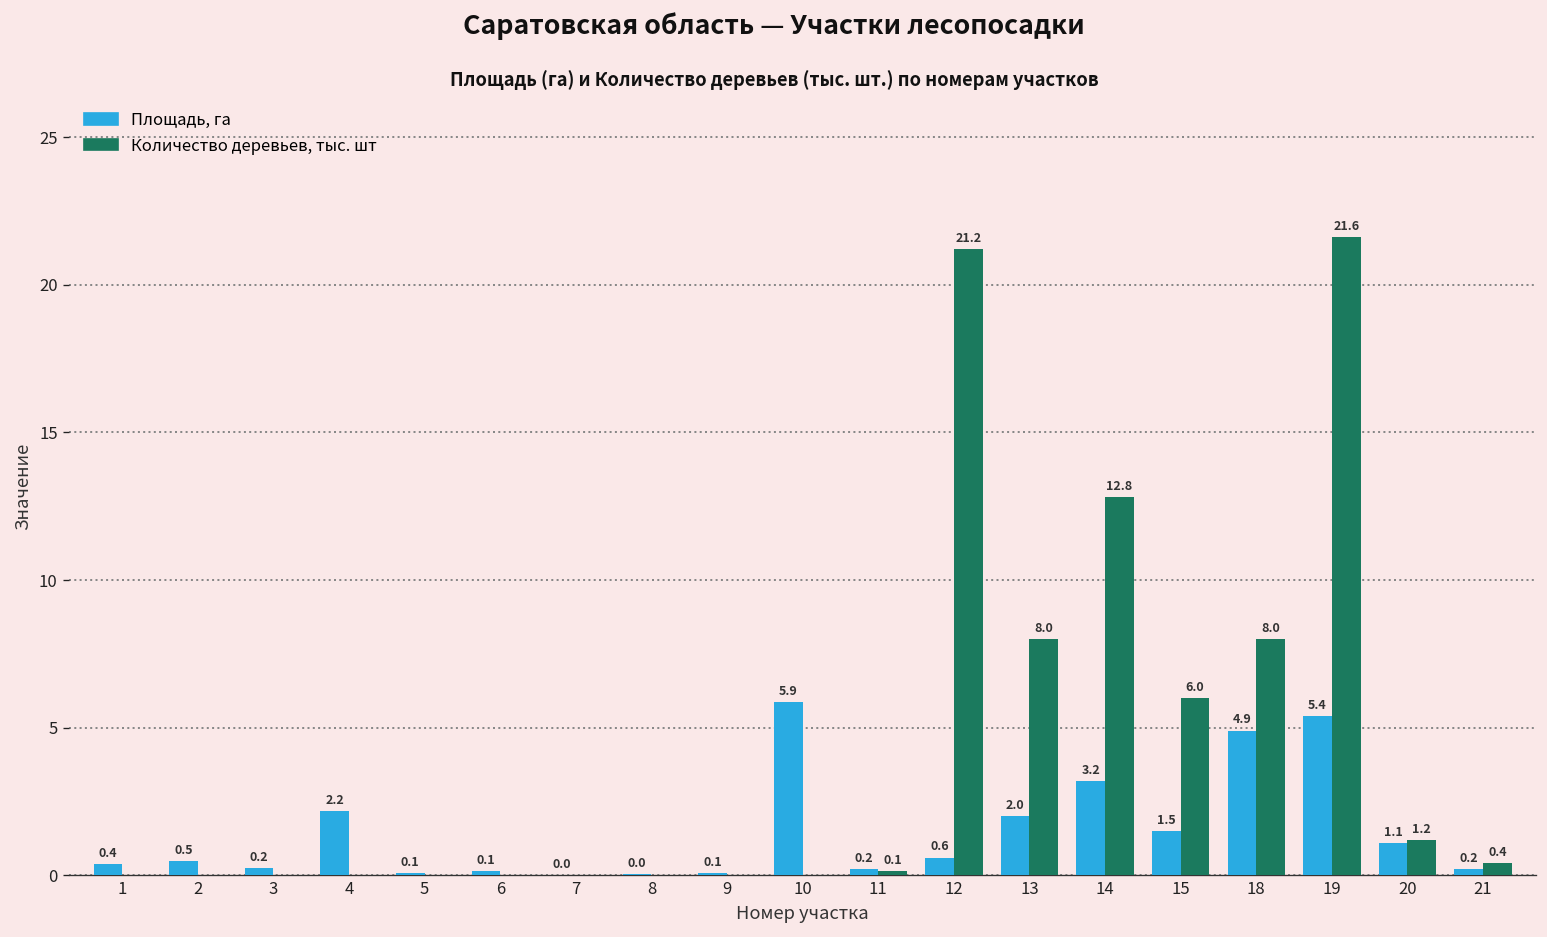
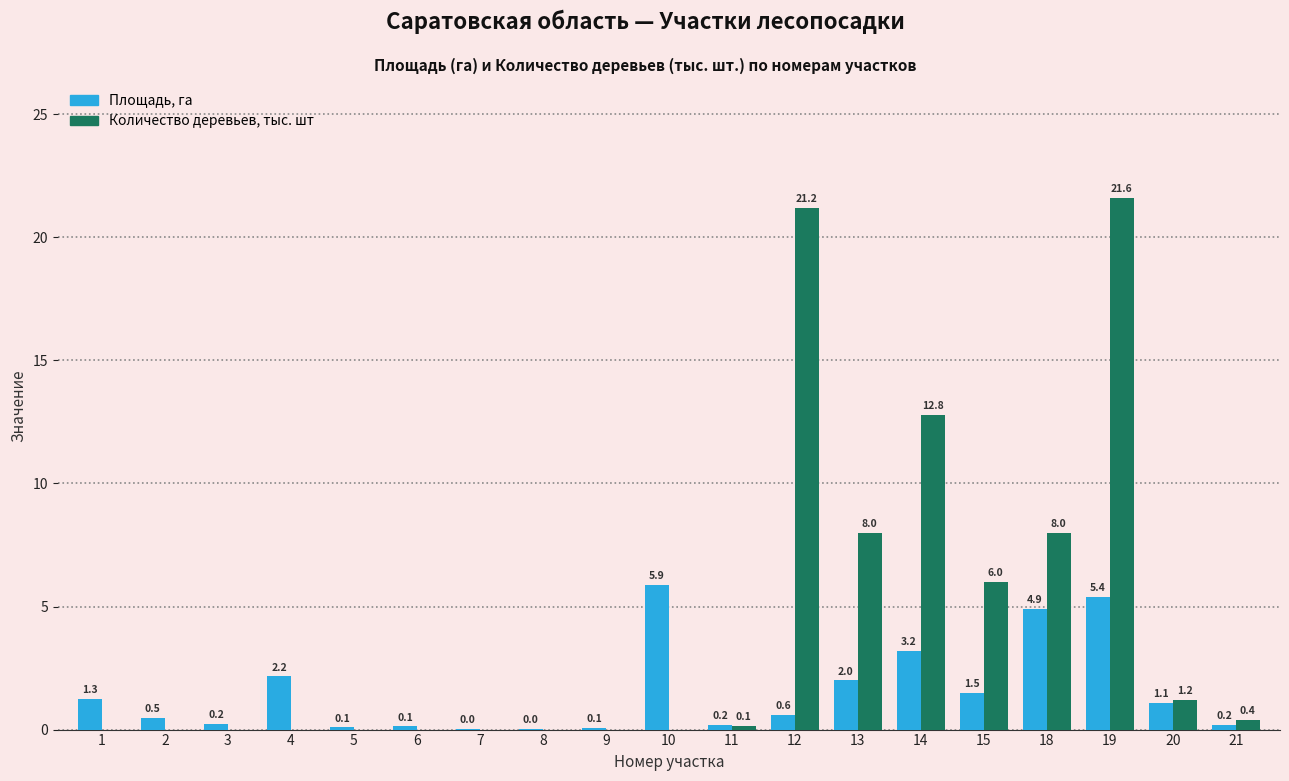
  {
    "Площадь, га": {
-     "1": 0.4,
+     "1": 1.3,
      "2": 0.5,
      "3": 0.2,
      "4": 2.2,
      "5": 0.1,
      "6": 0.1,
      "7": 0.0,
      "8": 0.0,
      "9": 0.1,
      "10": 5.9,
      "11": 0.2,
      "12": 0.6,
      "13": 2.0,
      "14": 3.2,
      "15": 1.5,
      "18": 4.9,
      "19": 5.4,
      "20": 1.1,
      "21": 0.2
    },
    "Количество деревьев, тыс. шт": {
      "11": 0.1,
      "12": 21.2,
      "13": 8.0,
      "14": 12.8,
      "15": 6.0,
      "18": 8.0,
      "19": 21.6,
      "20": 1.2,
      "21": 0.4
    }
  }
